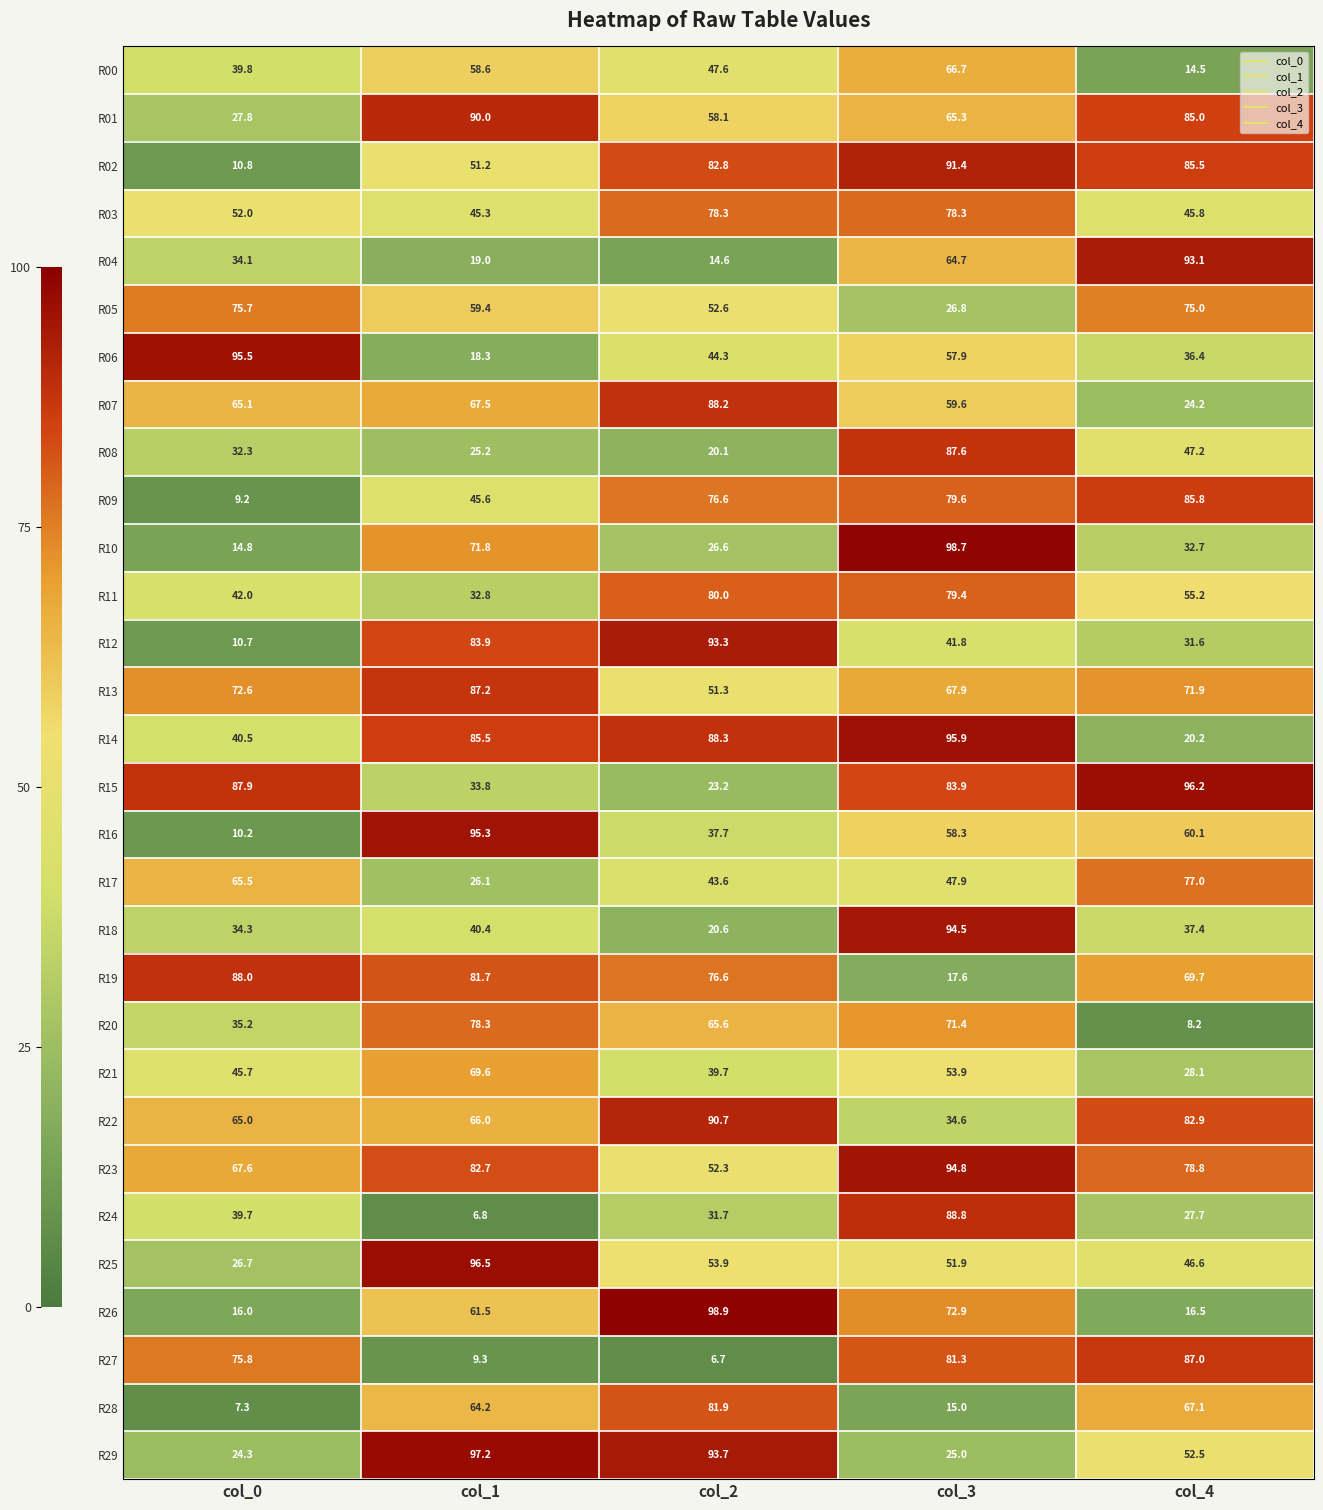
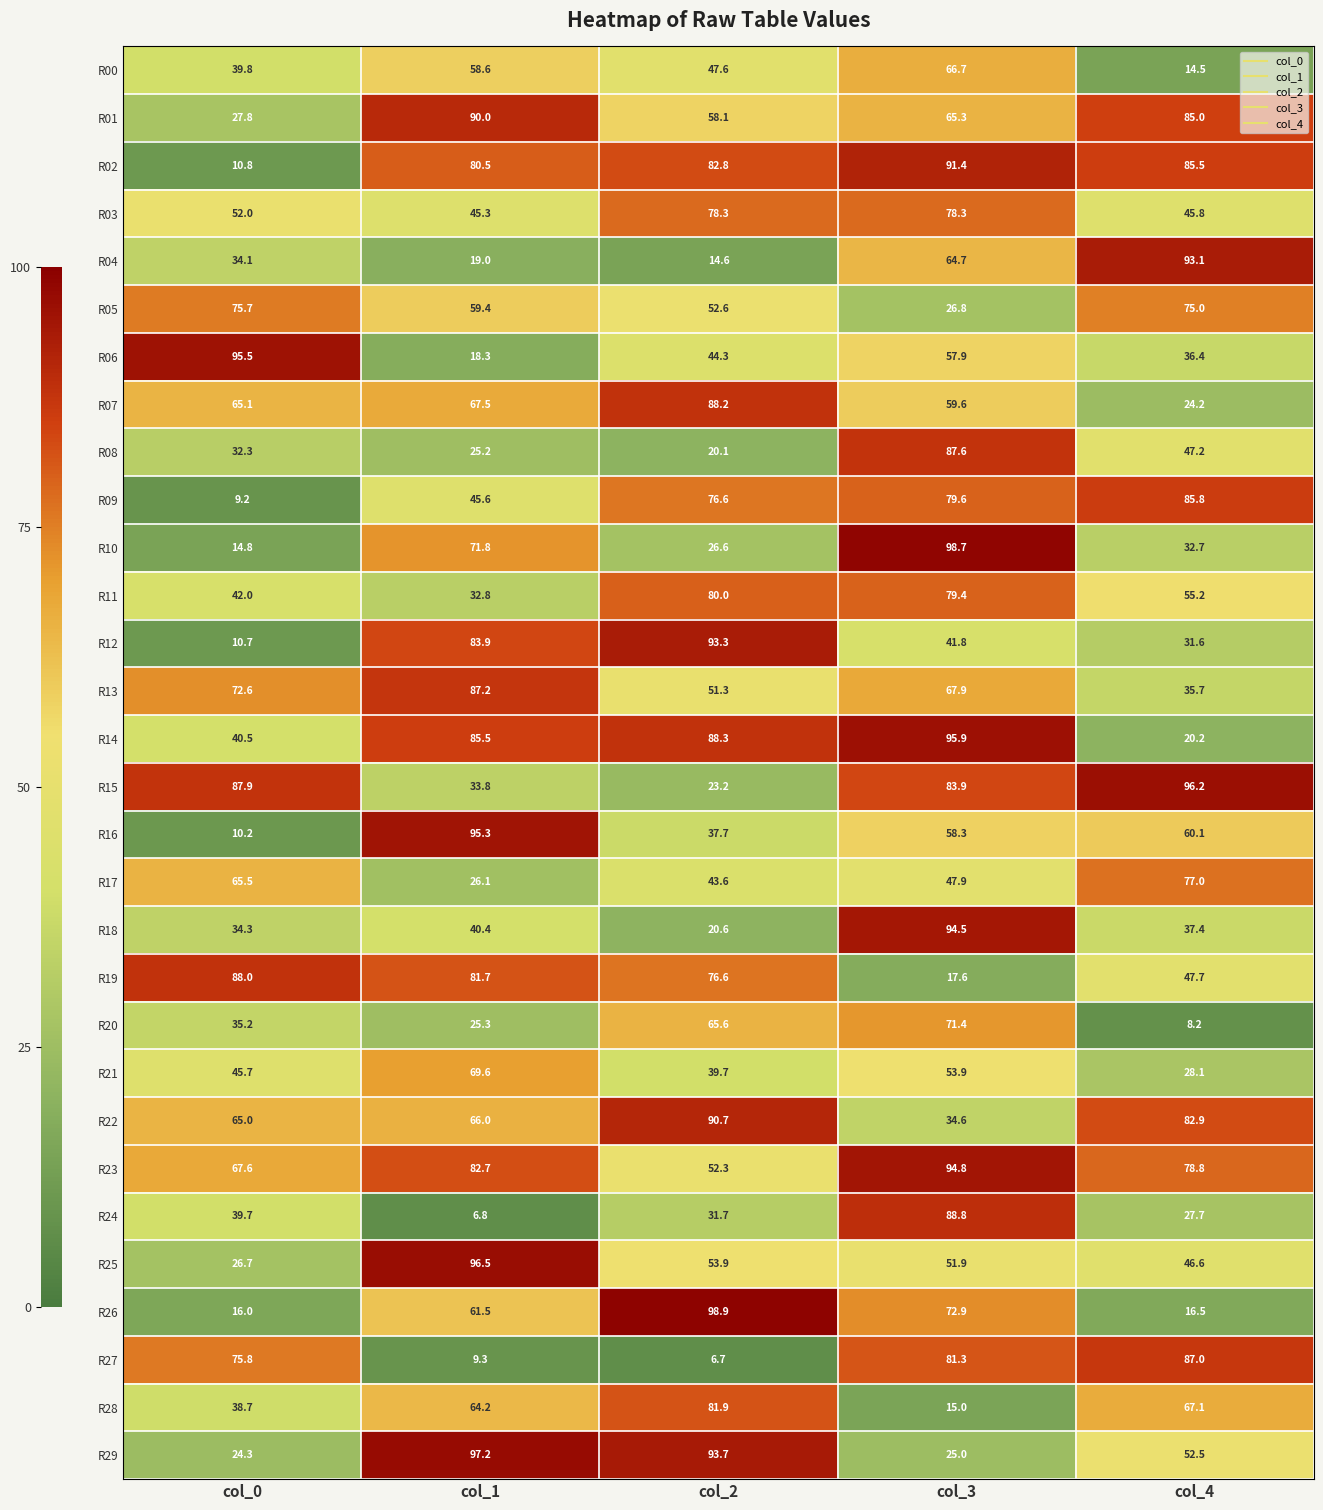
  {
    "R00": {
      "col_0": 39.8,
      "col_1": 58.6,
      "col_2": 47.6,
      "col_3": 66.7,
      "col_4": 14.5
    },
    "R01": {
      "col_0": 27.8,
      "col_1": 90.0,
      "col_2": 58.1,
      "col_3": 65.3,
      "col_4": 85.0
    },
    "R02": {
      "col_0": 10.8,
-     "col_1": 51.2,
+     "col_1": 80.5,
      "col_2": 82.8,
      "col_3": 91.4,
      "col_4": 85.5
    },
    "R03": {
      "col_0": 52.0,
      "col_1": 45.3,
      "col_2": 78.3,
      "col_3": 78.3,
      "col_4": 45.8
    },
    "R04": {
      "col_0": 34.1,
      "col_1": 19.0,
      "col_2": 14.6,
      "col_3": 64.7,
      "col_4": 93.1
    },
    "R05": {
      "col_0": 75.7,
      "col_1": 59.4,
      "col_2": 52.6,
      "col_3": 26.8,
      "col_4": 75.0
    },
    "R06": {
      "col_0": 95.5,
      "col_1": 18.3,
      "col_2": 44.3,
      "col_3": 57.9,
      "col_4": 36.4
    },
    "R07": {
      "col_0": 65.1,
      "col_1": 67.5,
      "col_2": 88.2,
      "col_3": 59.6,
      "col_4": 24.2
    },
    "R08": {
      "col_0": 32.3,
      "col_1": 25.2,
      "col_2": 20.1,
      "col_3": 87.6,
      "col_4": 47.2
    },
    "R09": {
      "col_0": 9.2,
      "col_1": 45.6,
      "col_2": 76.6,
      "col_3": 79.6,
      "col_4": 85.8
    },
    "R10": {
      "col_0": 14.8,
      "col_1": 71.8,
      "col_2": 26.6,
      "col_3": 98.7,
      "col_4": 32.7
    },
    "R11": {
      "col_0": 42.0,
      "col_1": 32.8,
      "col_2": 80.0,
      "col_3": 79.4,
      "col_4": 55.2
    },
    "R12": {
      "col_0": 10.7,
      "col_1": 83.9,
      "col_2": 93.3,
      "col_3": 41.8,
      "col_4": 31.6
    },
    "R13": {
      "col_0": 72.6,
      "col_1": 87.2,
      "col_2": 51.3,
      "col_3": 67.9,
-     "col_4": 71.9
+     "col_4": 35.7
    },
    "R14": {
      "col_0": 40.5,
      "col_1": 85.5,
      "col_2": 88.3,
      "col_3": 95.9,
      "col_4": 20.2
    },
    "R15": {
      "col_0": 87.9,
      "col_1": 33.8,
      "col_2": 23.2,
      "col_3": 83.9,
      "col_4": 96.2
    },
    "R16": {
      "col_0": 10.2,
      "col_1": 95.3,
      "col_2": 37.7,
      "col_3": 58.3,
      "col_4": 60.1
    },
    "R17": {
      "col_0": 65.5,
      "col_1": 26.1,
      "col_2": 43.6,
      "col_3": 47.9,
      "col_4": 77.0
    },
    "R18": {
      "col_0": 34.3,
      "col_1": 40.4,
      "col_2": 20.6,
      "col_3": 94.5,
      "col_4": 37.4
    },
    "R19": {
      "col_0": 88.0,
      "col_1": 81.7,
      "col_2": 76.6,
      "col_3": 17.6,
-     "col_4": 69.7
+     "col_4": 47.7
    },
    "R20": {
      "col_0": 35.2,
-     "col_1": 78.3,
+     "col_1": 25.3,
      "col_2": 65.6,
      "col_3": 71.4,
      "col_4": 8.2
    },
    "R21": {
      "col_0": 45.7,
      "col_1": 69.6,
      "col_2": 39.7,
      "col_3": 53.9,
      "col_4": 28.1
    },
    "R22": {
      "col_0": 65.0,
      "col_1": 66.0,
      "col_2": 90.7,
      "col_3": 34.6,
      "col_4": 82.9
    },
    "R23": {
      "col_0": 67.6,
      "col_1": 82.7,
      "col_2": 52.3,
      "col_3": 94.8,
      "col_4": 78.8
    },
    "R24": {
      "col_0": 39.7,
      "col_1": 6.8,
      "col_2": 31.7,
      "col_3": 88.8,
      "col_4": 27.7
    },
    "R25": {
      "col_0": 26.7,
      "col_1": 96.5,
      "col_2": 53.9,
      "col_3": 51.9,
      "col_4": 46.6
    },
    "R26": {
      "col_0": 16.0,
      "col_1": 61.5,
      "col_2": 98.9,
      "col_3": 72.9,
      "col_4": 16.5
    },
    "R27": {
      "col_0": 75.8,
      "col_1": 9.3,
      "col_2": 6.7,
      "col_3": 81.3,
      "col_4": 87.0
    },
    "R28": {
-     "col_0": 7.3,
+     "col_0": 38.7,
      "col_1": 64.2,
      "col_2": 81.9,
      "col_3": 15.0,
      "col_4": 67.1
    },
    "R29": {
      "col_0": 24.3,
      "col_1": 97.2,
      "col_2": 93.7,
      "col_3": 25.0,
      "col_4": 52.5
    }
  }
